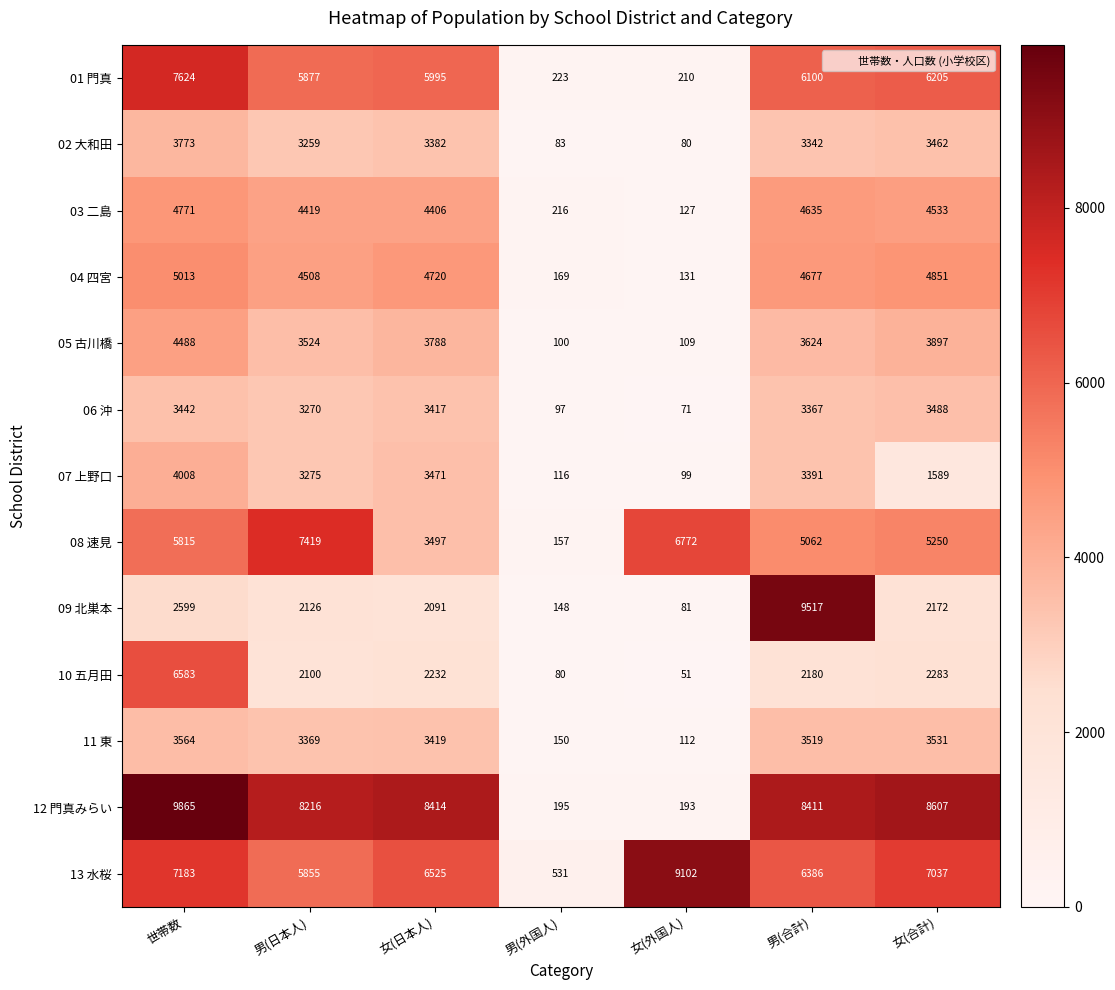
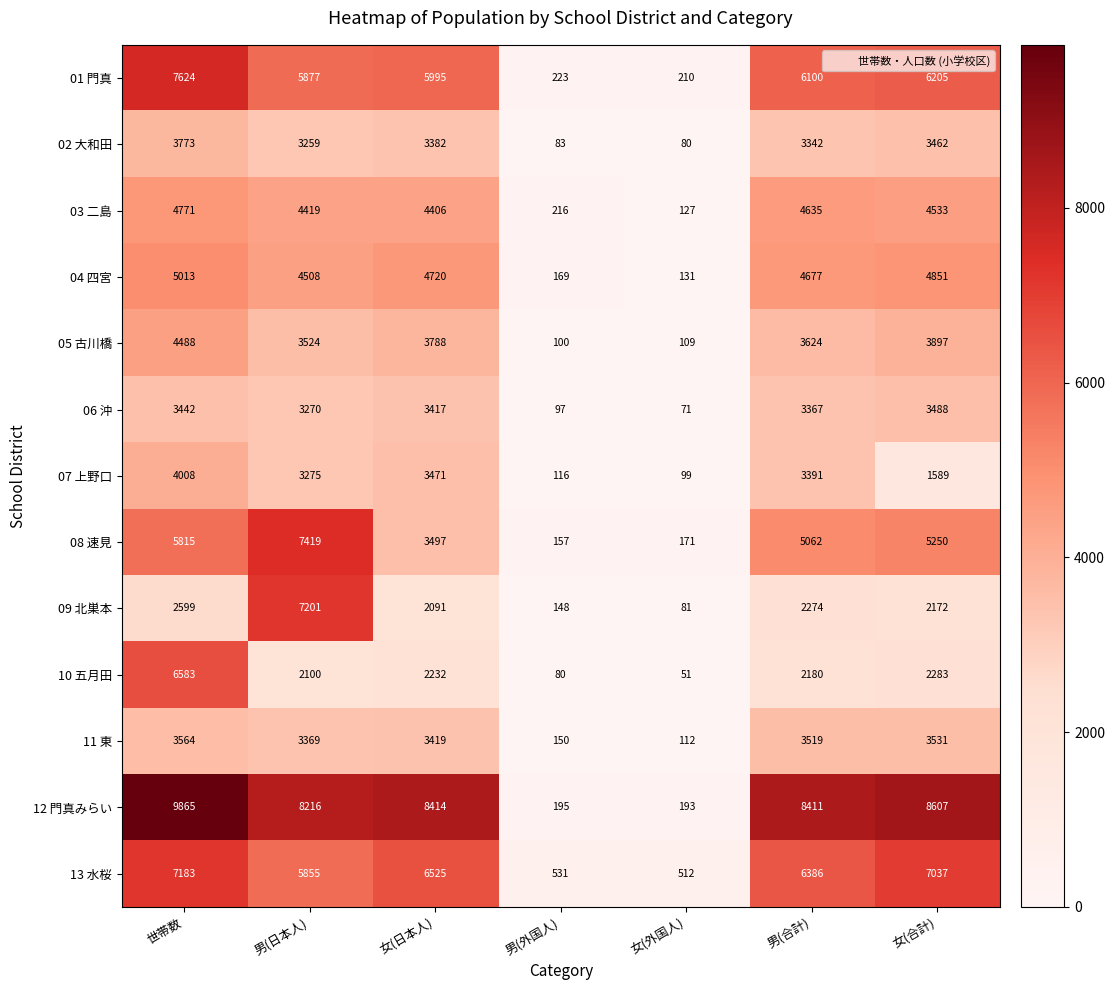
  {
    "01 門真": {
      "世帯数": 7624,
      "男(日本人)": 5877,
      "女(日本人)": 5995,
      "男(外国人)": 223,
      "女(外国人)": 210,
      "男(合計)": 6100,
      "女(合計)": 6205
    },
    "02 大和田": {
      "世帯数": 3773,
      "男(日本人)": 3259,
      "女(日本人)": 3382,
      "男(外国人)": 83,
      "女(外国人)": 80,
      "男(合計)": 3342,
      "女(合計)": 3462
    },
    "03 二島": {
      "世帯数": 4771,
      "男(日本人)": 4419,
      "女(日本人)": 4406,
      "男(外国人)": 216,
      "女(外国人)": 127,
      "男(合計)": 4635,
      "女(合計)": 4533
    },
    "04 四宮": {
      "世帯数": 5013,
      "男(日本人)": 4508,
      "女(日本人)": 4720,
      "男(外国人)": 169,
      "女(外国人)": 131,
      "男(合計)": 4677,
      "女(合計)": 4851
    },
    "05 古川橋": {
      "世帯数": 4488,
      "男(日本人)": 3524,
      "女(日本人)": 3788,
      "男(外国人)": 100,
      "女(外国人)": 109,
      "男(合計)": 3624,
      "女(合計)": 3897
    },
    "06 沖": {
      "世帯数": 3442,
      "男(日本人)": 3270,
      "女(日本人)": 3417,
      "男(外国人)": 97,
      "女(外国人)": 71,
      "男(合計)": 3367,
      "女(合計)": 3488
    },
    "07 上野口": {
      "世帯数": 4008,
      "男(日本人)": 3275,
      "女(日本人)": 3471,
      "男(外国人)": 116,
      "女(外国人)": 99,
      "男(合計)": 3391,
      "女(合計)": 1589
    },
    "08 速見": {
      "世帯数": 5815,
      "男(日本人)": 7419,
      "女(日本人)": 3497,
      "男(外国人)": 157,
-     "女(外国人)": 6772,
+     "女(外国人)": 171,
      "男(合計)": 5062,
      "女(合計)": 5250
    },
    "09 北巣本": {
      "世帯数": 2599,
-     "男(日本人)": 2126,
+     "男(日本人)": 7201,
      "女(日本人)": 2091,
      "男(外国人)": 148,
      "女(外国人)": 81,
-     "男(合計)": 9517,
+     "男(合計)": 2274,
      "女(合計)": 2172
    },
    "10 五月田": {
      "世帯数": 6583,
      "男(日本人)": 2100,
      "女(日本人)": 2232,
      "男(外国人)": 80,
      "女(外国人)": 51,
      "男(合計)": 2180,
      "女(合計)": 2283
    },
    "11 東": {
      "世帯数": 3564,
      "男(日本人)": 3369,
      "女(日本人)": 3419,
      "男(外国人)": 150,
      "女(外国人)": 112,
      "男(合計)": 3519,
      "女(合計)": 3531
    },
    "12 門真みらい": {
      "世帯数": 9865,
      "男(日本人)": 8216,
      "女(日本人)": 8414,
      "男(外国人)": 195,
      "女(外国人)": 193,
      "男(合計)": 8411,
      "女(合計)": 8607
    },
    "13 水桜": {
      "世帯数": 7183,
      "男(日本人)": 5855,
      "女(日本人)": 6525,
      "男(外国人)": 531,
-     "女(外国人)": 9102,
+     "女(外国人)": 512,
      "男(合計)": 6386,
      "女(合計)": 7037
    }
  }
